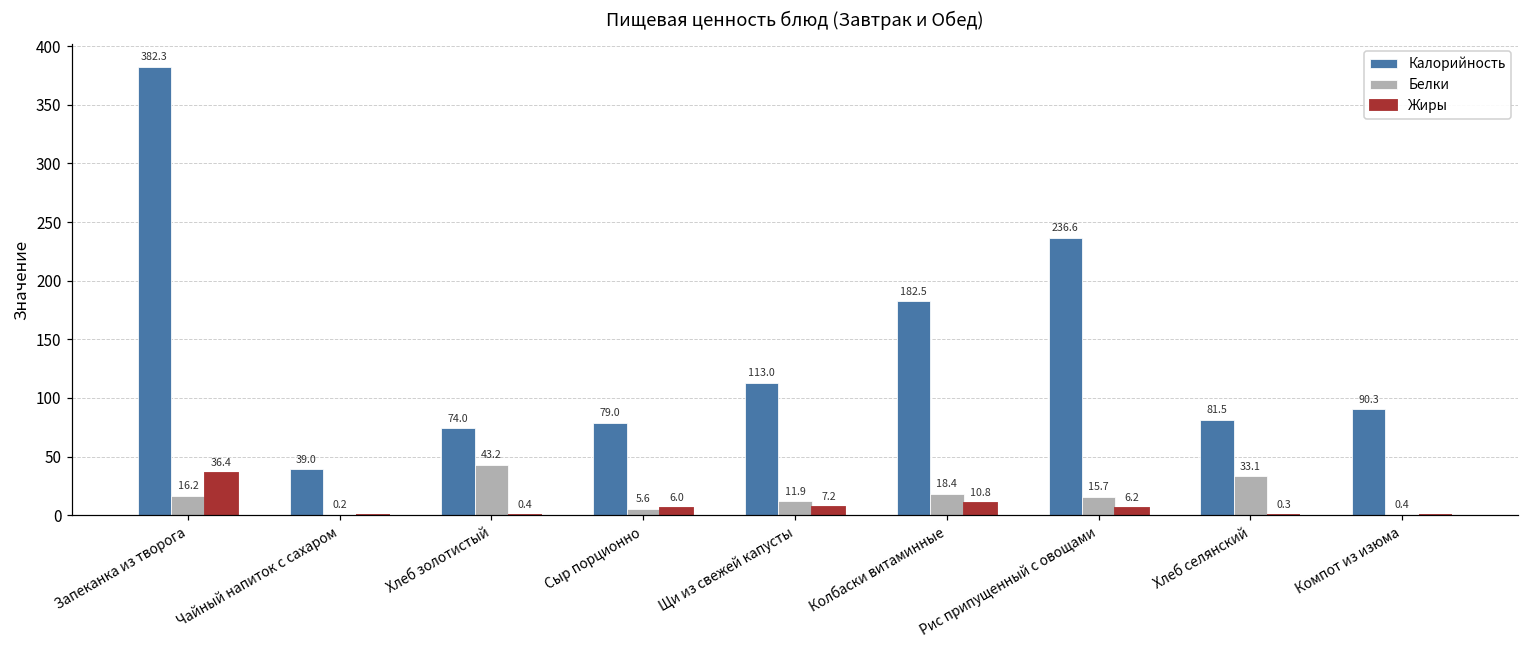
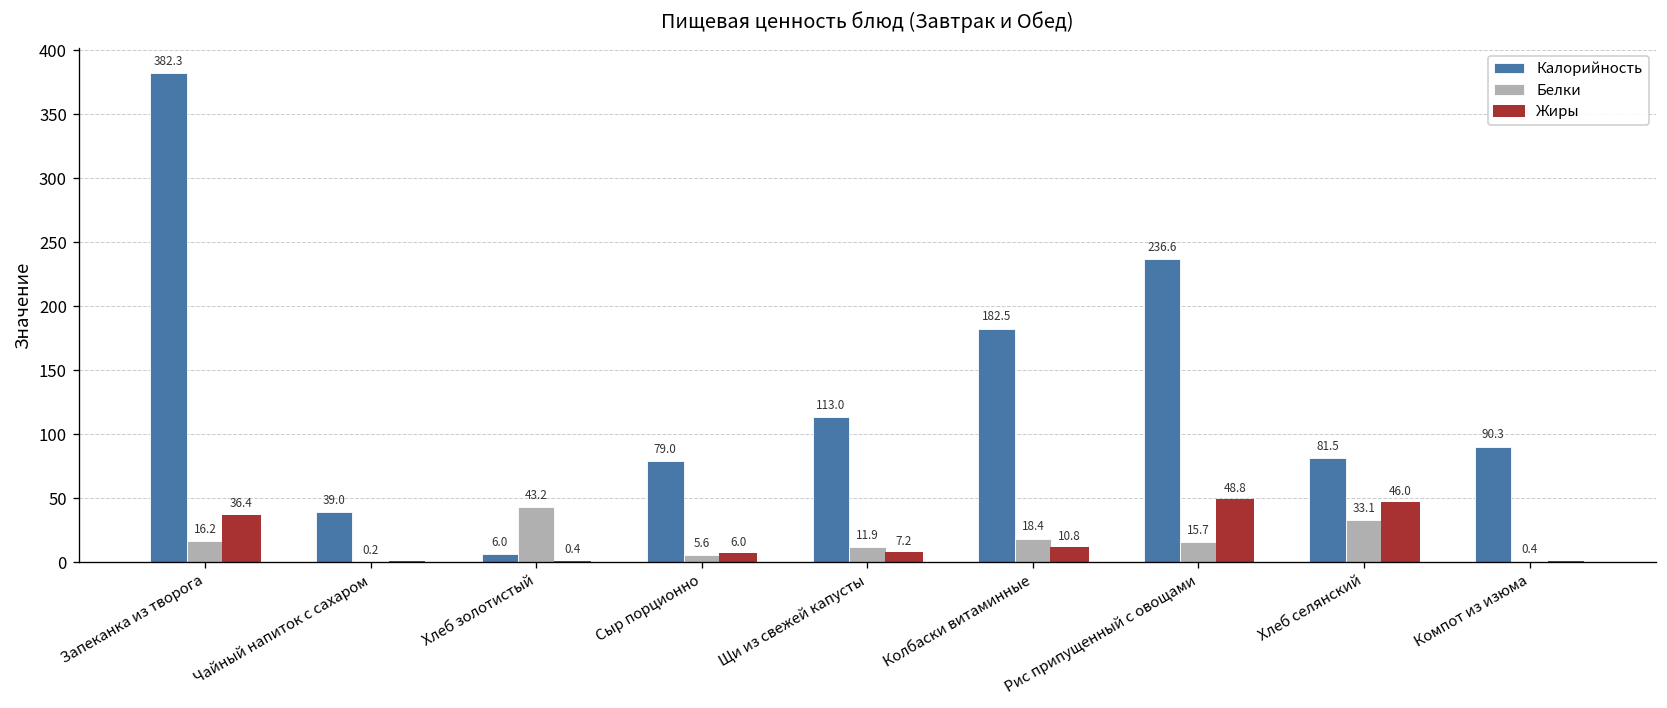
  {
    "Калорийность": {
      "Запеканка из творога": 382.3,
      "Чайный напиток с сахаром": 39.0,
-     "Хлеб золотистый": 74.0,
+     "Хлеб золотистый": 6.0,
      "Сыр порционно": 79.0,
      "Щи из свежей капусты": 113.0,
      "Колбаски витаминные": 182.5,
      "Рис припущенный с овощами": 236.6,
      "Хлеб селянский": 81.5,
      "Компот из изюма": 90.3
    },
    "Белки": {
      "Запеканка из творога": 16.2,
      "Чайный напиток с сахаром": 0.2,
      "Хлеб золотистый": 43.2,
      "Сыр порционно": 5.6,
      "Щи из свежей капусты": 11.9,
      "Колбаски витаминные": 18.4,
      "Рис припущенный с овощами": 15.7,
      "Хлеб селянский": 33.1,
      "Компот из изюма": 0.4
    },
    "Жиры": {
      "Запеканка из творога": 36.4,
      "Хлеб золотистый": 0.4,
      "Сыр порционно": 6.0,
      "Щи из свежей капусты": 7.2,
      "Колбаски витаминные": 10.8,
-     "Рис припущенный с овощами": 6.2,
-     "Хлеб селянский": 0.3
+     "Рис припущенный с овощами": 48.8,
+     "Хлеб селянский": 46.0
    }
  }
